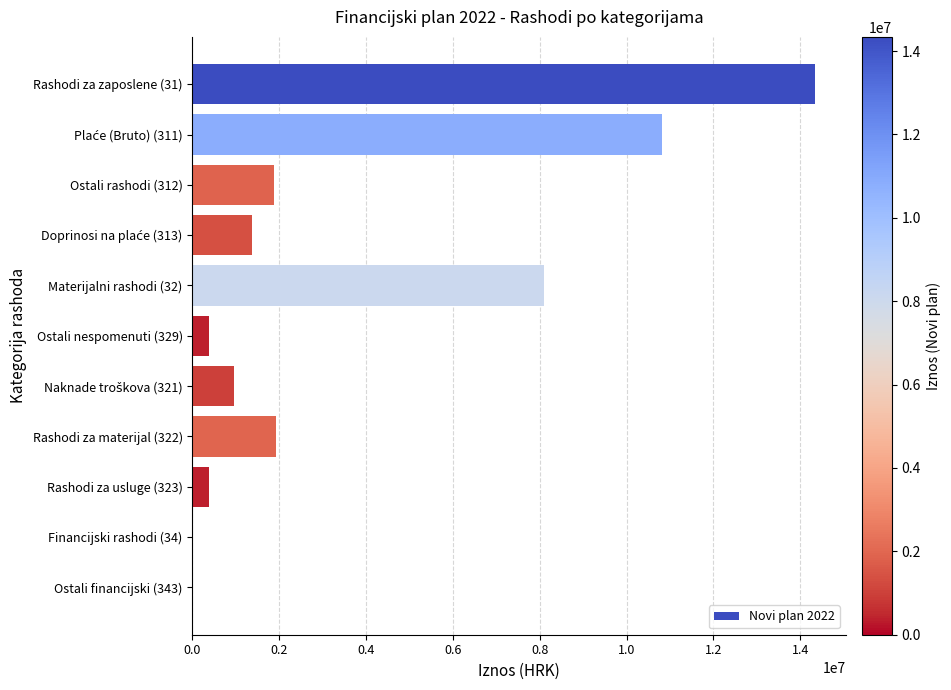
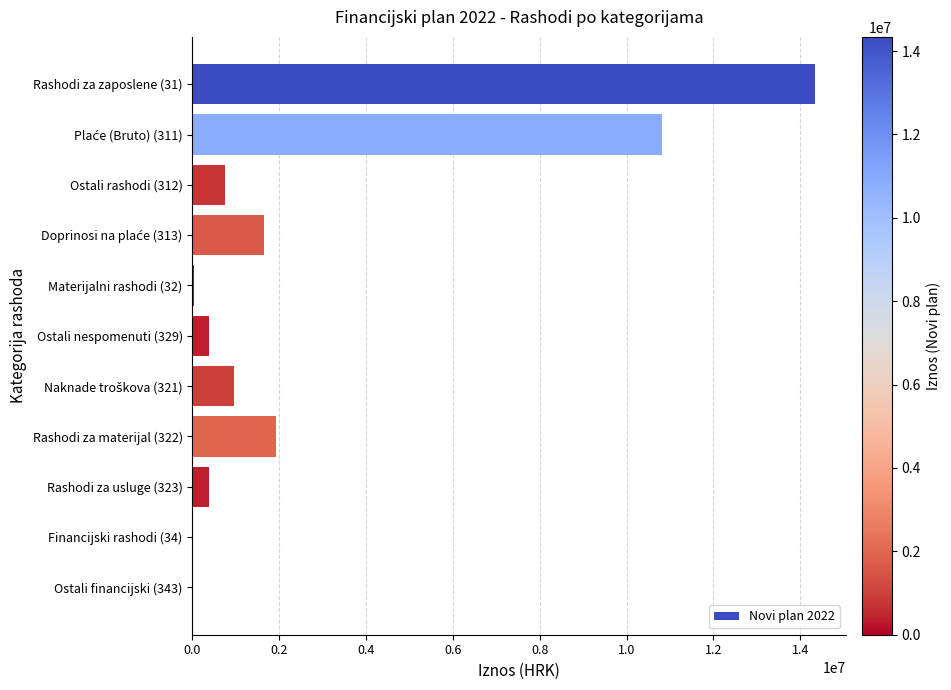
  {
    "Rashodi za zaposlene (31)": 14300000,
    "Plaće (Bruto) (311)": 10800000,
-   "Ostali rashodi (312)": 1900000,
-   "Doprinosi na plaće (313)": 1400000,
-   "Materijalni rashodi (32)": 8100000,
+   "Ostali rashodi (312)": 800000,
+   "Doprinosi na plaće (313)": 1600000,
+   "Materijalni rashodi (32)": 0,
    "Ostali nespomenuti (329)": 400000,
    "Naknade troškova (321)": 1000000,
    "Rashodi za materijal (322)": 1900000,
    "Rashodi za usluge (323)": 400000
  }
